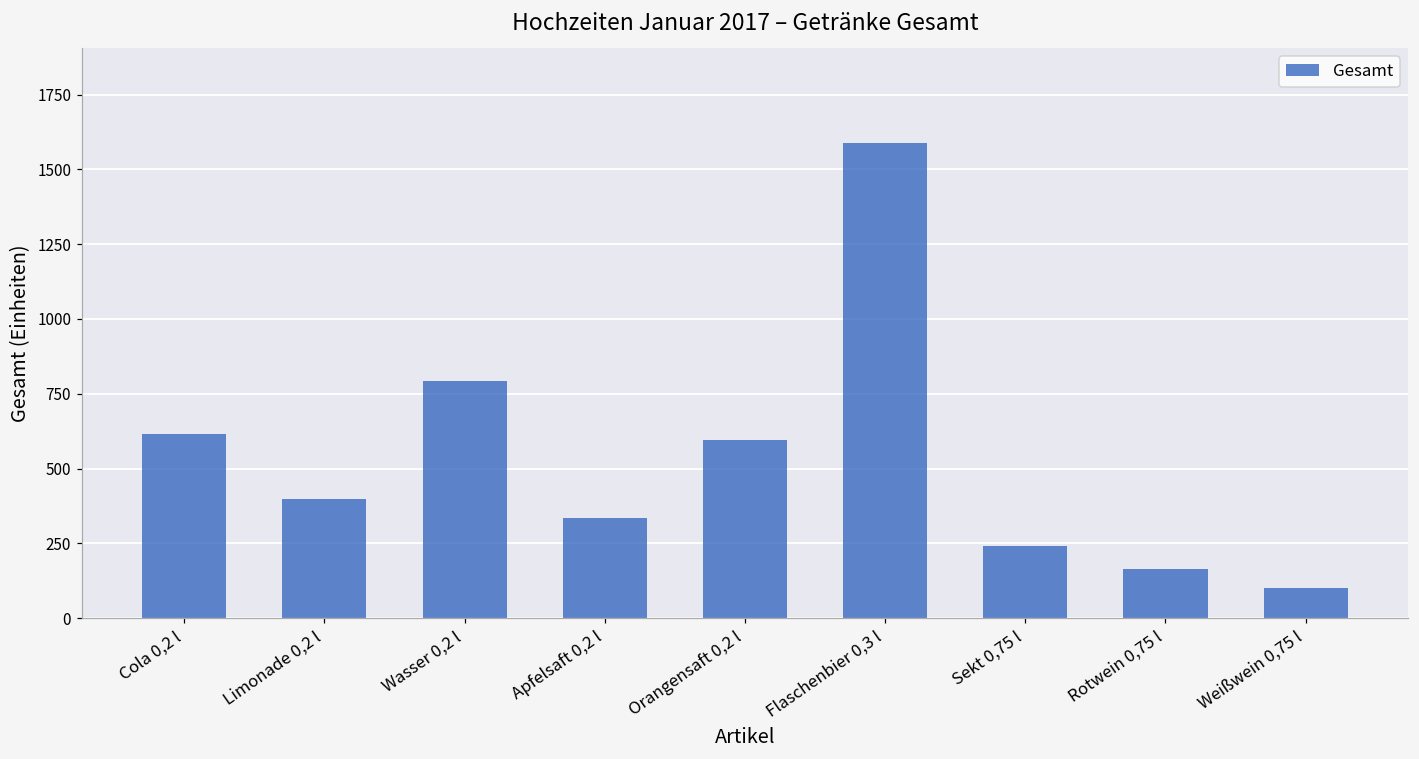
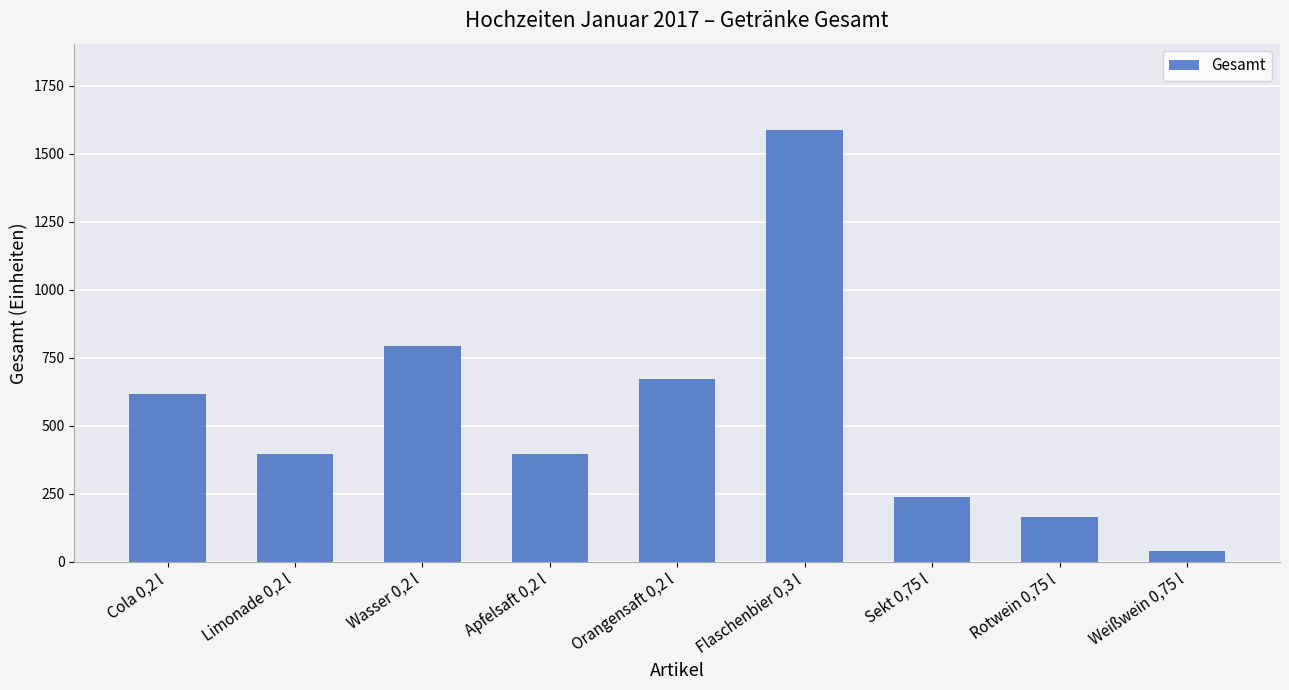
  {
    "Cola 0,2 l": 620,
    "Limonade 0,2 l": 400,
    "Wasser 0,2 l": 790,
-   "Apfelsaft 0,2 l": 340,
-   "Orangensaft 0,2 l": 600,
+   "Apfelsaft 0,2 l": 400,
+   "Orangensaft 0,2 l": 670,
    "Flaschenbier 0,3 l": 1590,
    "Sekt 0,75 l": 240,
    "Rotwein 0,75 l": 160,
-   "Weißwein 0,75 l": 100
+   "Weißwein 0,75 l": 40
  }
